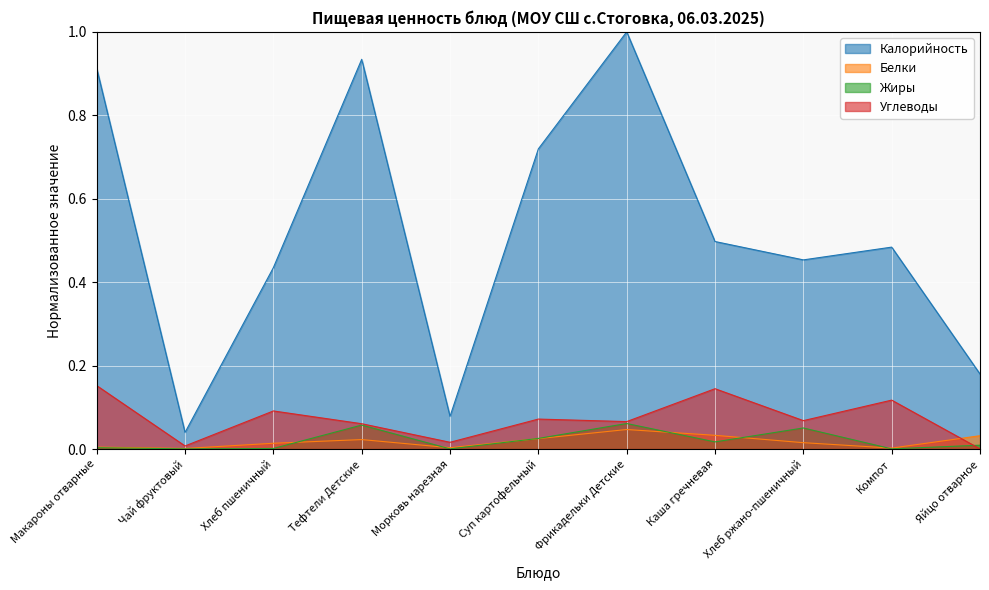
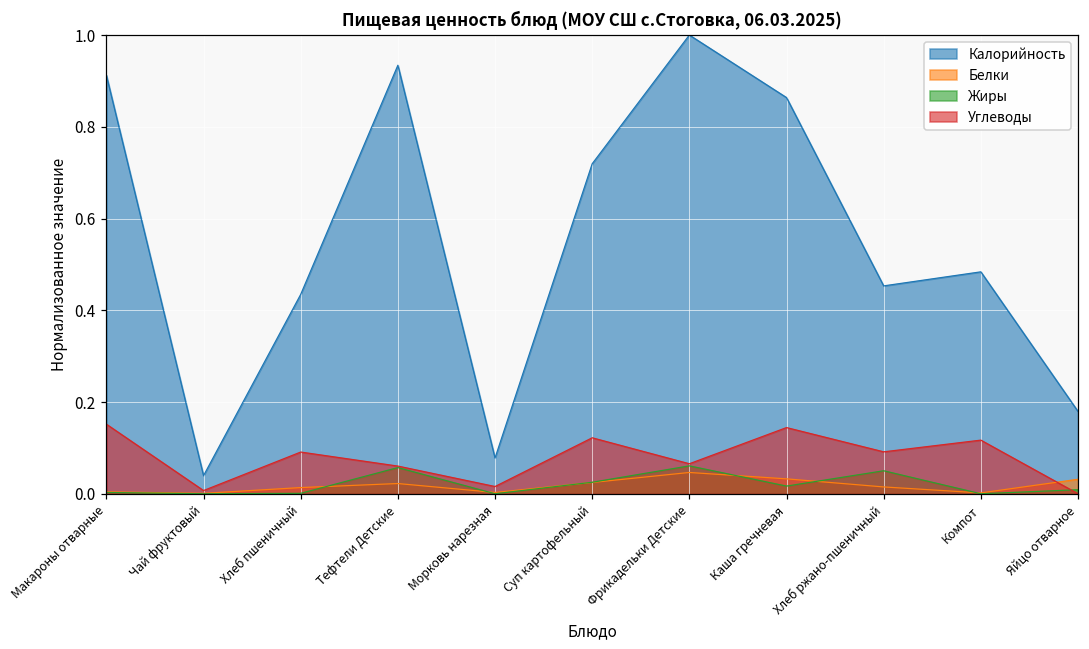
  {
    "Калорийность": {
      "Макароны отварные": 0.91,
      "Чай фруктовый": 0.04,
      "Хлеб пшеничный": 0.43,
      "Тефтели Детские": 0.93,
      "Морковь нарезная": 0.08,
      "Суп картофельный": 0.72,
      "Фрикадельки Детские": 1.00,
-     "Каша гречневая": 0.50,
+     "Каша гречневая": 0.86,
      "Хлеб ржано-пшеничный": 0.45,
      "Компот": 0.48,
      "Яйцо отварное": 0.18
    },
    "Белки": {
      "Хлеб пшеничный": 0.01,
      "Тефтели Детские": 0.02,
      "Фрикадельки Детские": 0.05,
      "Каша гречневая": 0.03,
      "Хлеб ржано-пшеничный": 0.02,
      "Яйцо отварное": 0.03
    },
    "Жиры": {
      "Хлеб пшеничный": 0.00,
      "Каша гречневая": 0.02,
      "Хлеб ржано-пшеничный": 0.05,
      "Яйцо отварное": 0.01
    },
    "Углеводы": {
      "Макароны отварные": 0.15,
      "Хлеб пшеничный": 0.09,
      "Морковь нарезная": 0.02,
-     "Суп картофельный": 0.07,
+     "Суп картофельный": 0.12,
      "Каша гречневая": 0.14,
-     "Хлеб ржано-пшеничный": 0.07,
+     "Хлеб ржано-пшеничный": 0.09,
      "Компот": 0.12,
      "Яйцо отварное": 0.00
    }
  }
